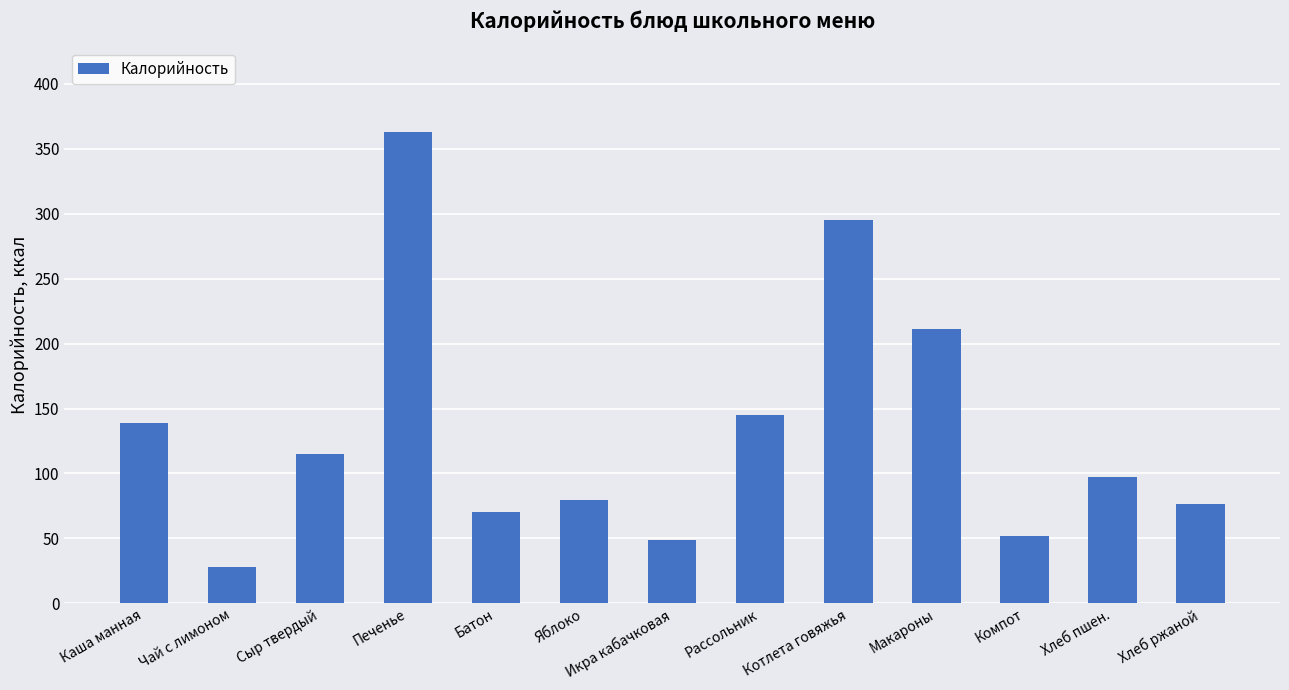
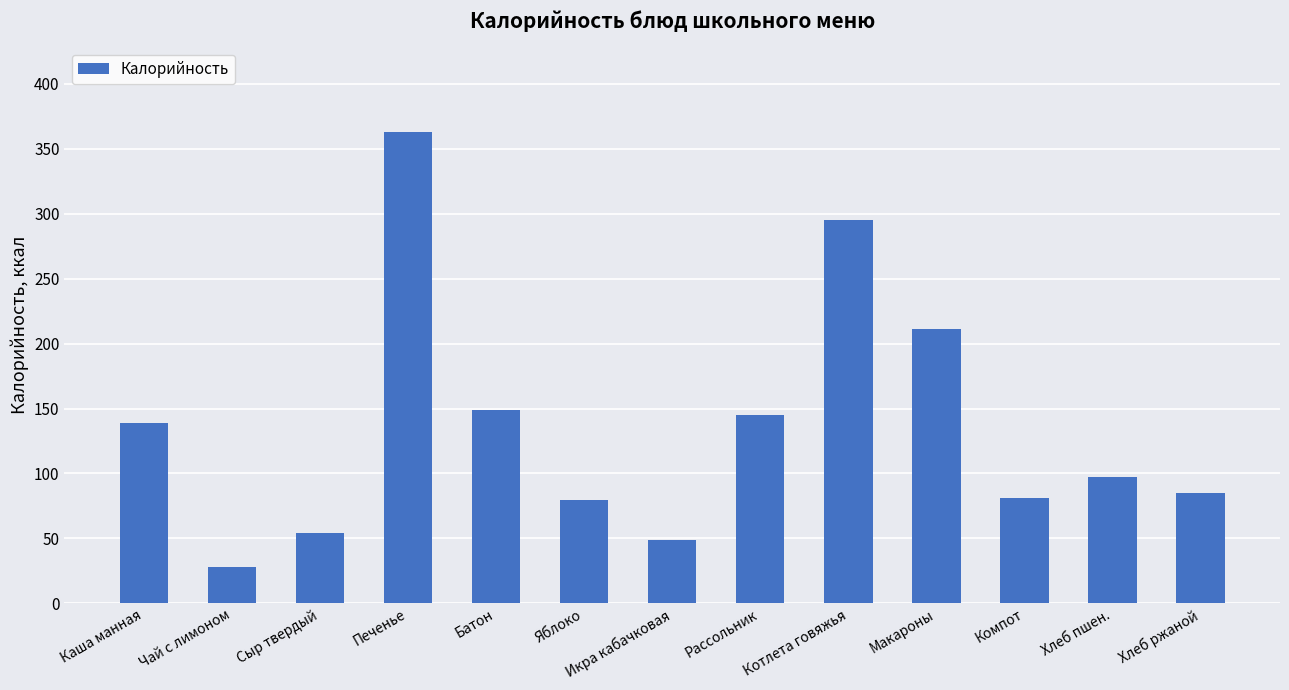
  {
    "Каша манная": 139,
    "Чай с лимоном": 28,
-   "Сыр твердый": 115,
+   "Сыр твердый": 54,
    "Печенье": 363,
-   "Батон": 70,
+   "Батон": 149,
    "Яблоко": 80,
    "Икра кабачковая": 49,
    "Рассольник": 145,
    "Котлета говяжья": 295,
    "Макароны": 211,
-   "Компот": 52,
+   "Компот": 81,
    "Хлеб пшен.": 97,
-   "Хлеб ржаной": 77
+   "Хлеб ржаной": 85
  }
